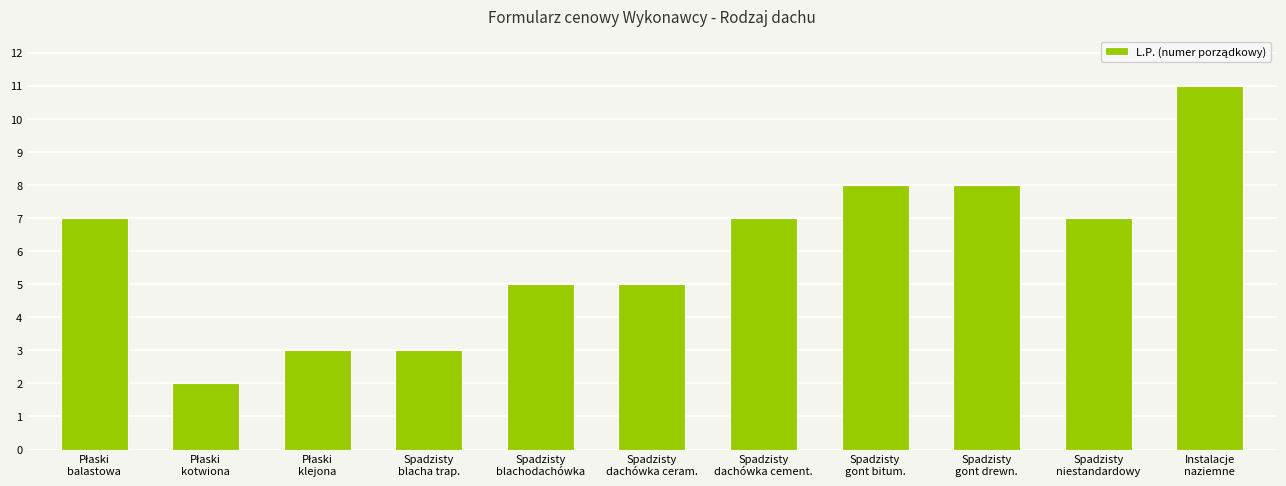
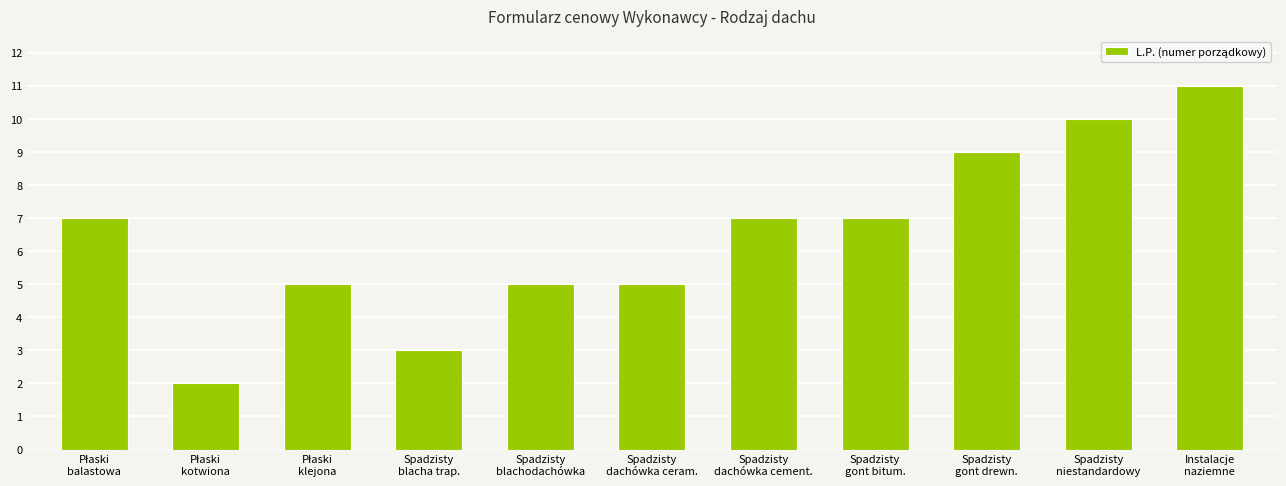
  {
    "Płaski balastowa": 7,
    "Płaski kotwiona": 2,
-   "Płaski klejona": 3,
+   "Płaski klejona": 5,
    "Spadzisty blacha trap.": 3,
    "Spadzisty blachodachówka": 5,
    "Spadzisty dachówka ceram.": 5,
    "Spadzisty dachówka cement.": 7,
-   "Spadzisty gont bitum.": 8,
-   "Spadzisty gont drewn.": 8,
-   "Spadzisty niestandardowy": 7,
+   "Spadzisty gont bitum.": 7,
+   "Spadzisty gont drewn.": 9,
+   "Spadzisty niestandardowy": 10,
    "Instalacje naziemne": 11
  }
